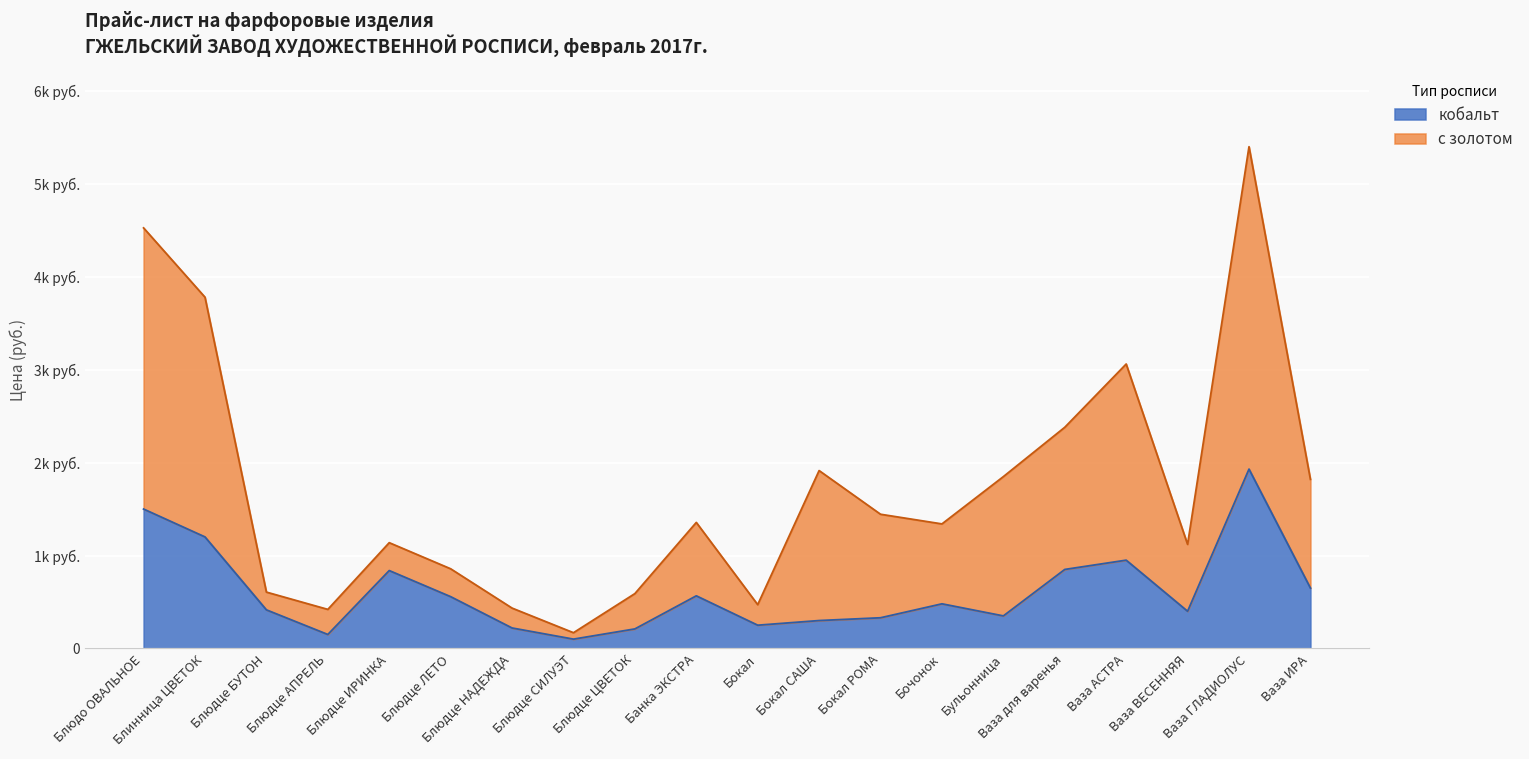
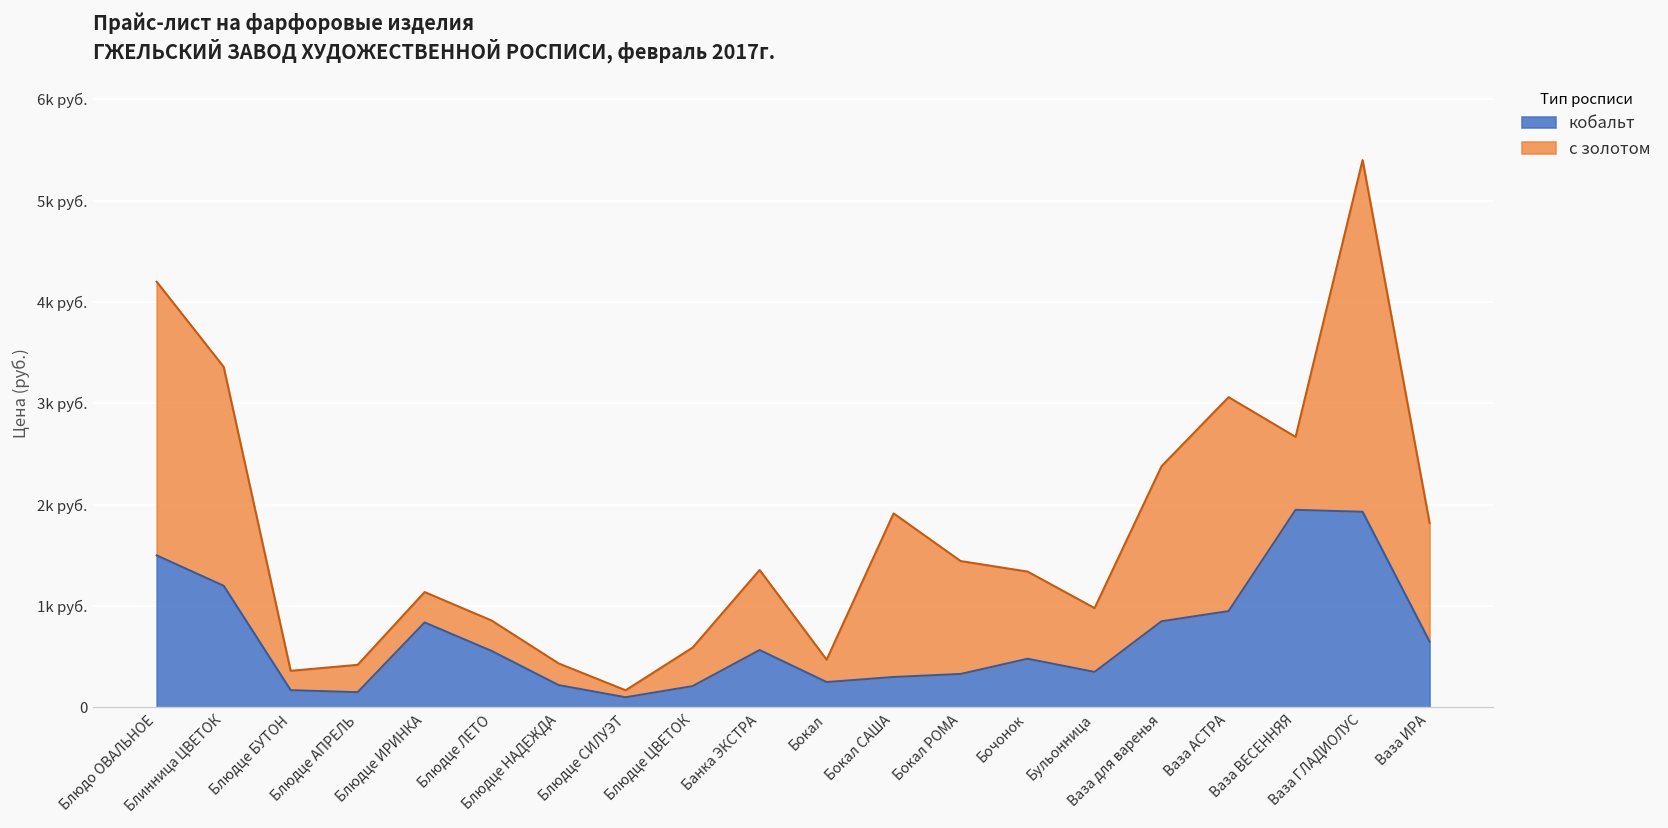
  {
    "кобальт": {
      "Блюдо ОВАЛЬНОЕ": "1.5k руб.",
      "Блинница ЦВЕТОК": "1.2k руб.",
-     "Блюдце БУТОН": "0.4k руб.",
+     "Блюдце БУТОН": "0.2k руб.",
      "Блюдце АПРЕЛЬ": "0.2k руб.",
      "Блюдце ИРИНКА": "0.8k руб.",
      "Блюдце ЛЕТО": "0.6k руб.",
      "Блюдце НАДЕЖДА": "0.2k руб.",
      "Блюдце СИЛУЭТ": "0.1k руб.",
      "Блюдце ЦВЕТОК": "0.2k руб.",
      "Банка ЭКСТРА": "0.6k руб.",
      "Бокал": "0.3k руб.",
      "Бокал САША": "0.3k руб.",
      "Бокал РОМА": "0.3k руб.",
      "Бочонок": "0.5k руб.",
      "Бульонница": "0.4k руб.",
      "Ваза для варенья": "0.9k руб.",
      "Ваза АСТРА": "1.0k руб.",
-     "Ваза ВЕСЕННЯЯ": "0.4k руб.",
+     "Ваза ВЕСЕННЯЯ": "1.9k руб.",
      "Ваза ГЛАДИОЛУС": "1.9k руб.",
      "Ваза ИРА": "0.7k руб."
    },
    "с золотом": {
-     "Блюдо ОВАЛЬНОЕ": "3.0k руб.",
-     "Блинница ЦВЕТОК": "2.6k руб.",
+     "Блюдо ОВАЛЬНОЕ": "2.7k руб.",
+     "Блинница ЦВЕТОК": "2.2k руб.",
      "Блюдце БУТОН": "0.2k руб.",
      "Блюдце АПРЕЛЬ": "0.3k руб.",
      "Блюдце ИРИНКА": "0.3k руб.",
      "Блюдце ЛЕТО": "0.3k руб.",
      "Блюдце НАДЕЖДА": "0.2k руб.",
      "Блюдце СИЛУЭТ": "0.1k руб.",
      "Блюдце ЦВЕТОК": "0.4k руб.",
      "Банка ЭКСТРА": "0.8k руб.",
      "Бокал": "0.2k руб.",
      "Бокал САША": "1.6k руб.",
      "Бокал РОМА": "1.1k руб.",
      "Бочонок": "0.9k руб.",
-     "Бульонница": "1.5k руб.",
+     "Бульонница": "0.6k руб.",
      "Ваза для варенья": "1.5k руб.",
      "Ваза АСТРА": "2.1k руб.",
      "Ваза ВЕСЕННЯЯ": "0.7k руб.",
      "Ваза ГЛАДИОЛУС": "3.5k руб.",
      "Ваза ИРА": "1.2k руб."
    }
  }
